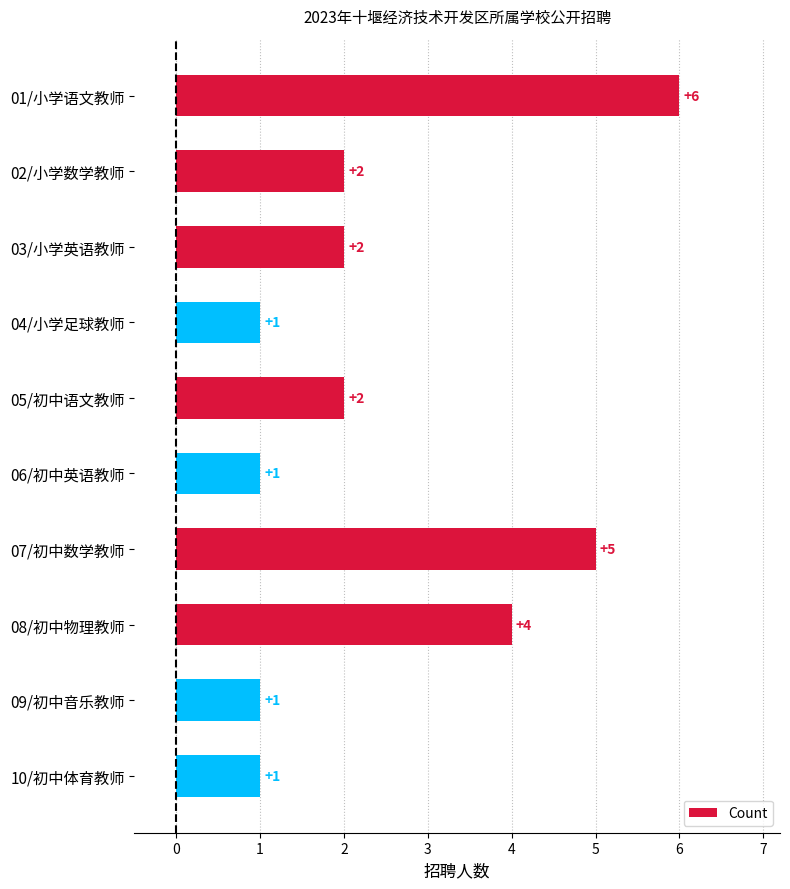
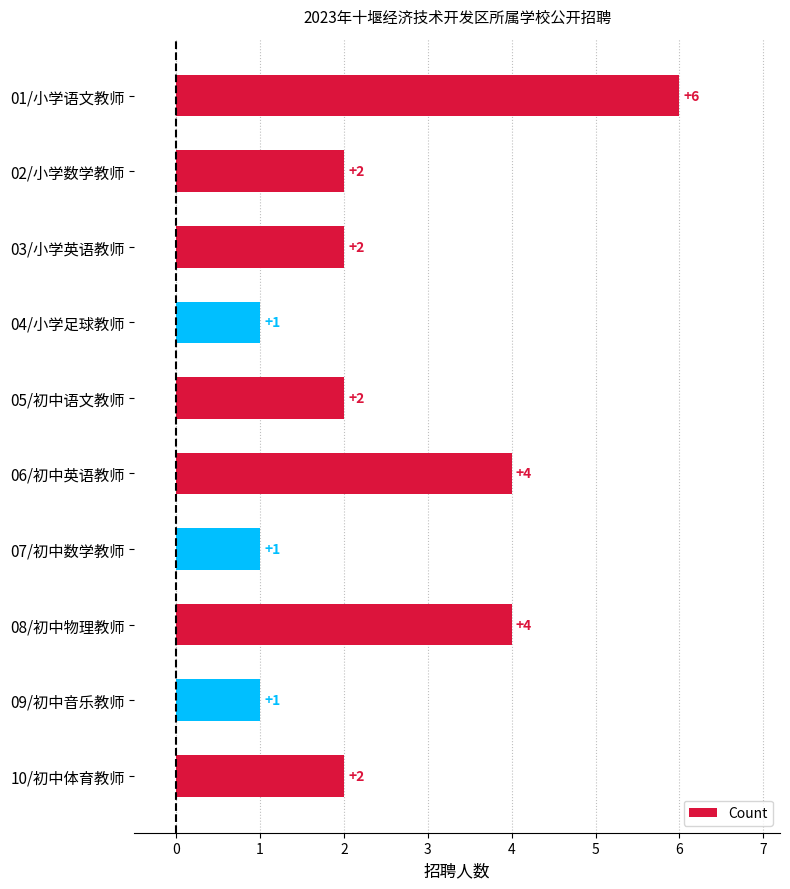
  {
    "01/小学语文教师": "+6",
    "02/小学数学教师": "+2",
    "03/小学英语教师": "+2",
    "04/小学足球教师": "+1",
    "05/初中语文教师": "+2",
-   "06/初中英语教师": "+1",
-   "07/初中数学教师": "+5",
+   "06/初中英语教师": "+4",
+   "07/初中数学教师": "+1",
    "08/初中物理教师": "+4",
    "09/初中音乐教师": "+1",
-   "10/初中体育教师": "+1"
+   "10/初中体育教师": "+2"
  }
